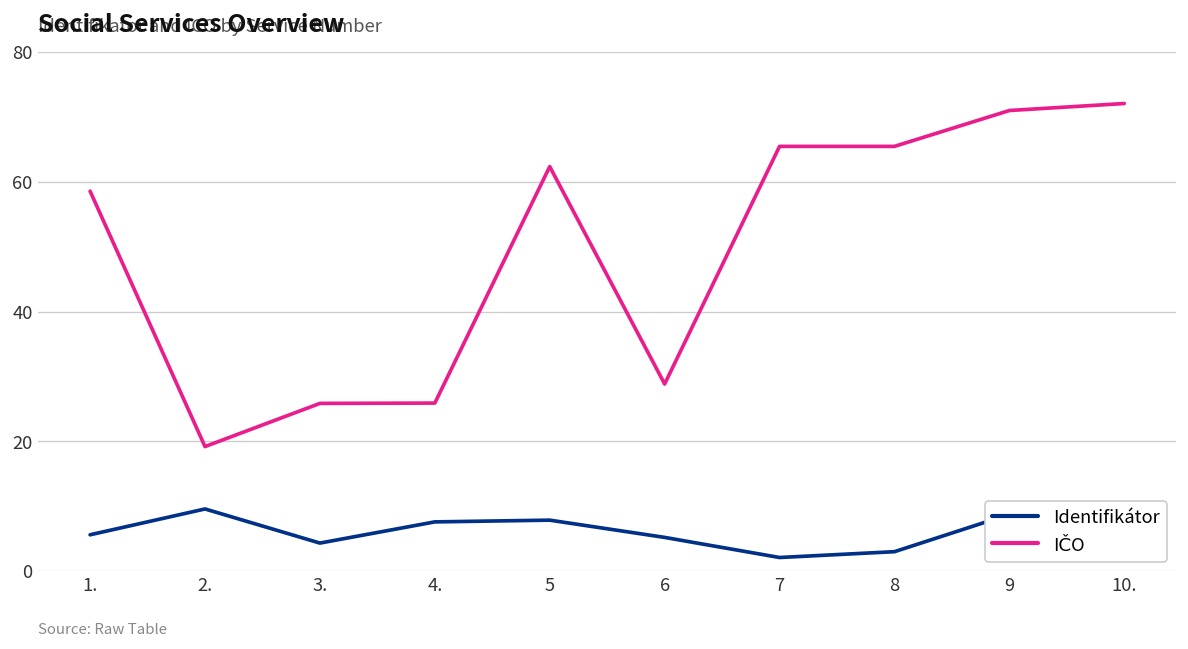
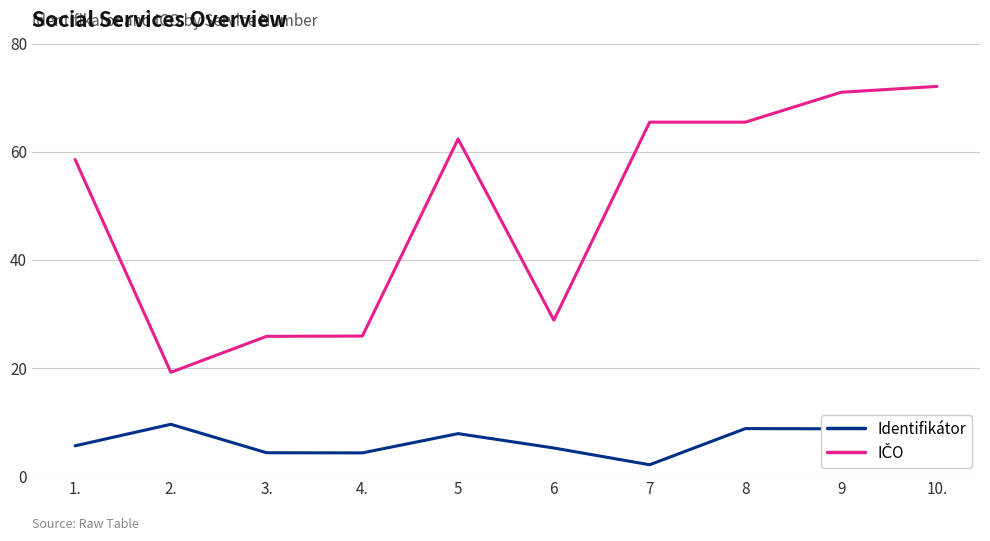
  {
    "Identifikátor": {
      "1.": 6,
      "2.": 10,
      "3.": 4,
-     "4.": 8,
+     "4.": 4,
      "5": 8,
      "6": 5,
      "7": 2,
-     "8": 3
+     "8": 9
    },
    "IČO": {
      "1.": 59,
      "2.": 19,
      "3.": 26,
      "4.": 26,
      "5": 62,
      "6": 29,
      "7": 65,
      "8": 65,
      "9": 71,
      "10.": 72
    }
  }
